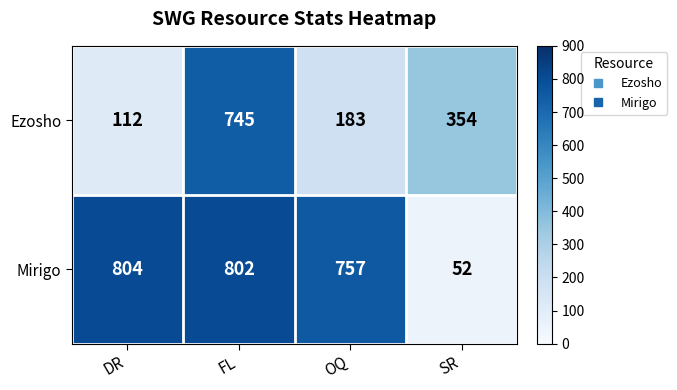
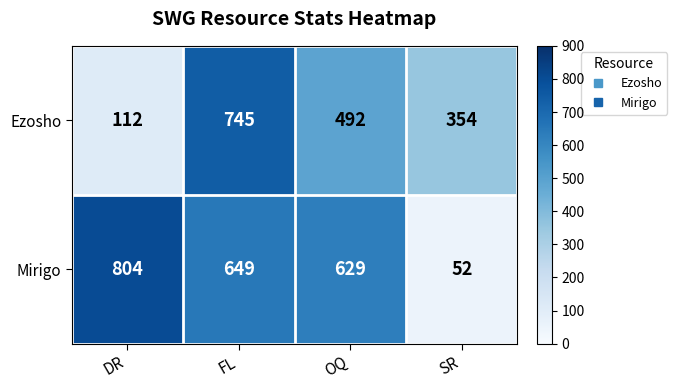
  {
    "Ezosho": {
      "DR": 112,
      "FL": 745,
-     "OQ": 183,
+     "OQ": 492,
      "SR": 354
    },
    "Mirigo": {
      "DR": 804,
-     "FL": 802,
-     "OQ": 757,
+     "FL": 649,
+     "OQ": 629,
      "SR": 52
    }
  }
